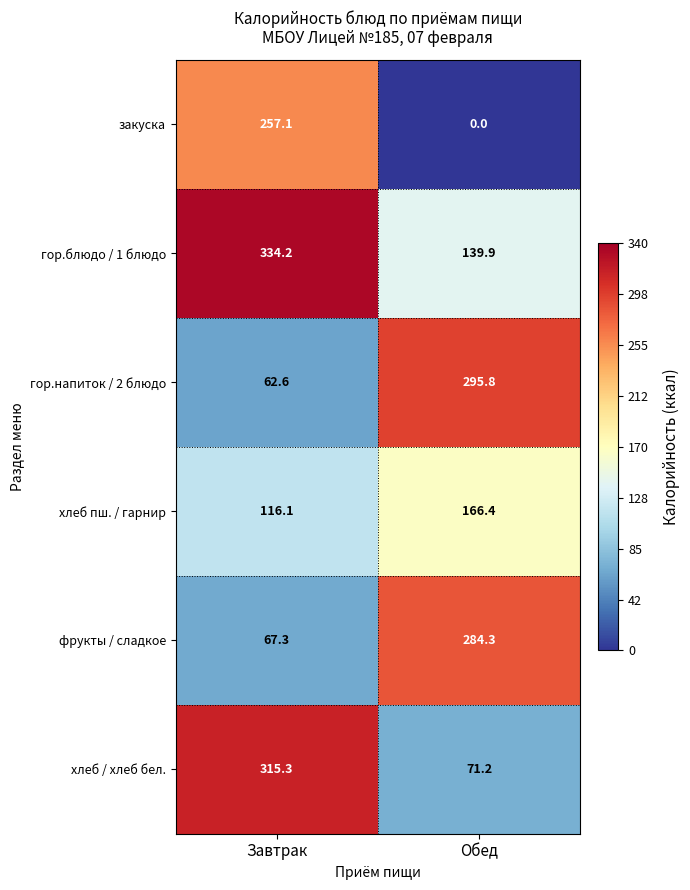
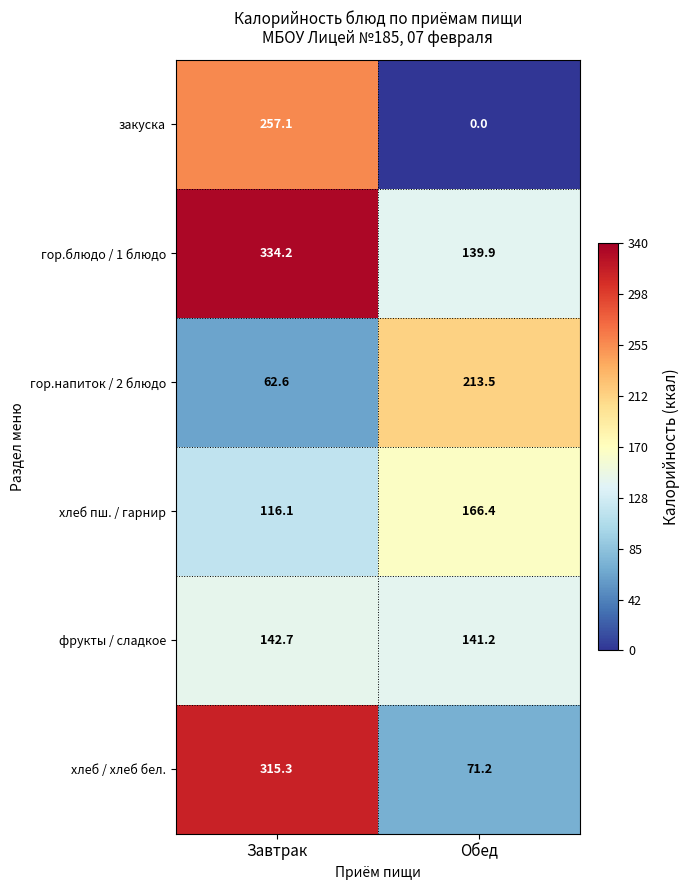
  {
    "закуска": {
      "Завтрак": 257.1,
      "Обед": 0.0
    },
    "гор.блюдо / 1 блюдо": {
      "Завтрак": 334.2,
      "Обед": 139.9
    },
    "гор.напиток / 2 блюдо": {
      "Завтрак": 62.6,
-     "Обед": 295.8
+     "Обед": 213.5
    },
    "хлеб пш. / гарнир": {
      "Завтрак": 116.1,
      "Обед": 166.4
    },
    "фрукты / сладкое": {
-     "Завтрак": 67.3,
-     "Обед": 284.3
+     "Завтрак": 142.7,
+     "Обед": 141.2
    },
    "хлеб / хлеб бел.": {
      "Завтрак": 315.3,
      "Обед": 71.2
    }
  }
